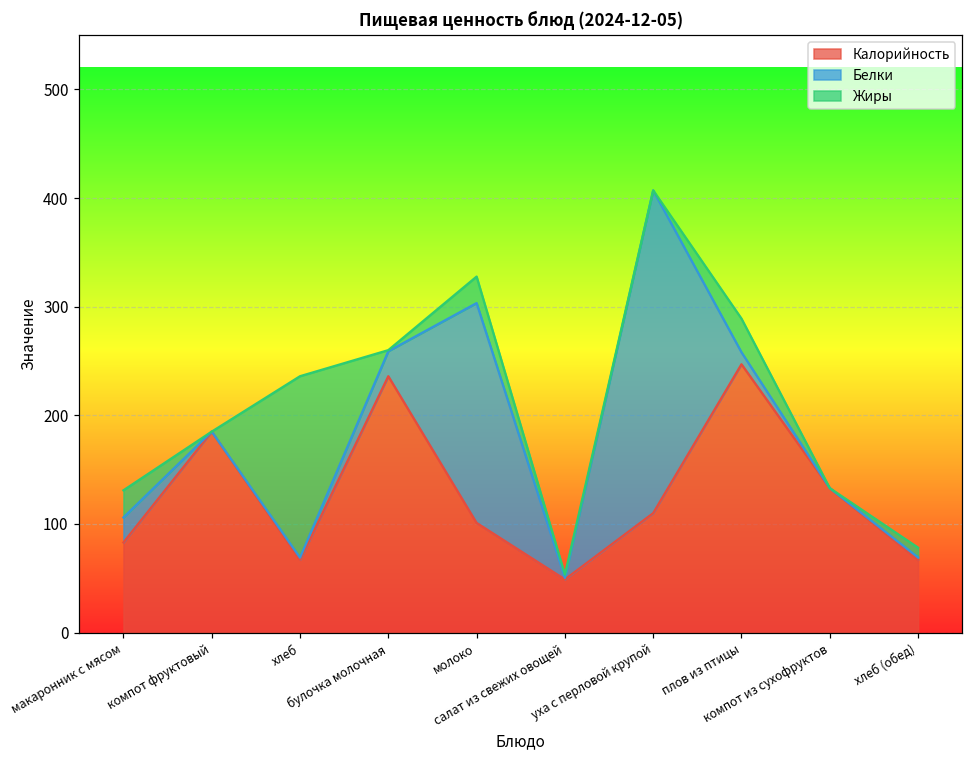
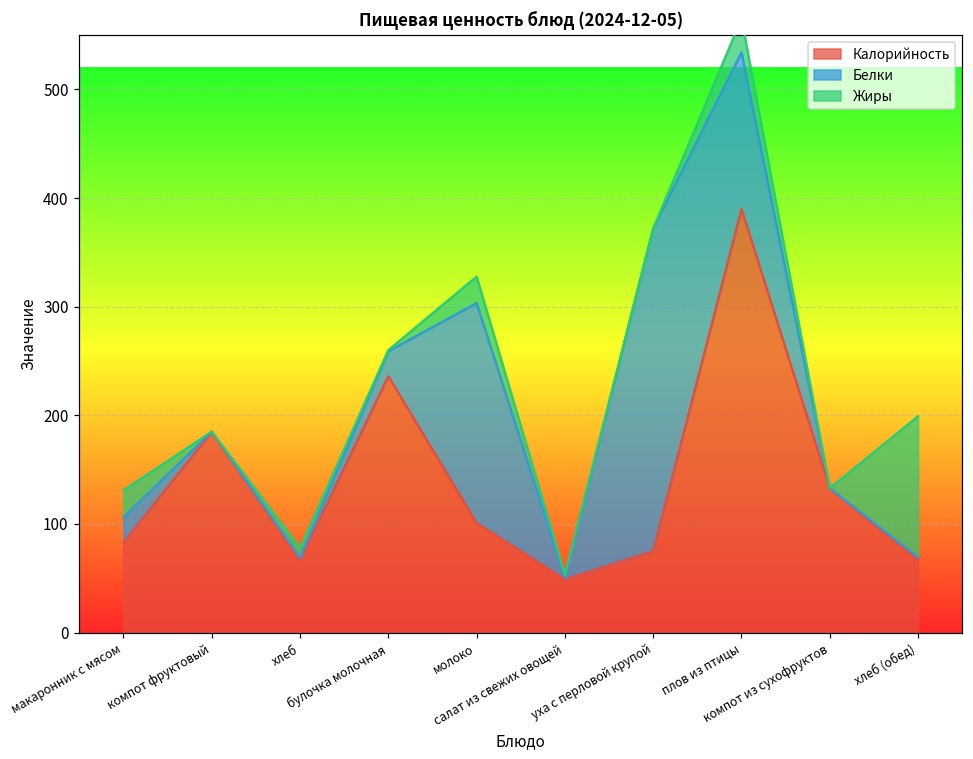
  {
    "Калорийность": {
      "макаронник с мясом": 80,
      "булочка молочная": 240,
      "молоко": 100,
-     "уха с перловой крупой": 110,
-     "плов из птицы": 250
+     "уха с перловой крупой": 80,
+     "плов из птицы": 390
    },
    "Белки": {
      "макаронник с мясом": 20,
      "молоко": 200,
-     "плов из птицы": 10
+     "плов из птицы": 140
    },
    "Жиры": {
      "макаронник с мясом": 30,
-     "хлеб": 170,
+     "хлеб": 10,
      "молоко": 20,
      "салат из свежих овощей": 0,
-     "хлеб (обед)": 10
+     "хлеб (обед)": 130
    }
  }
